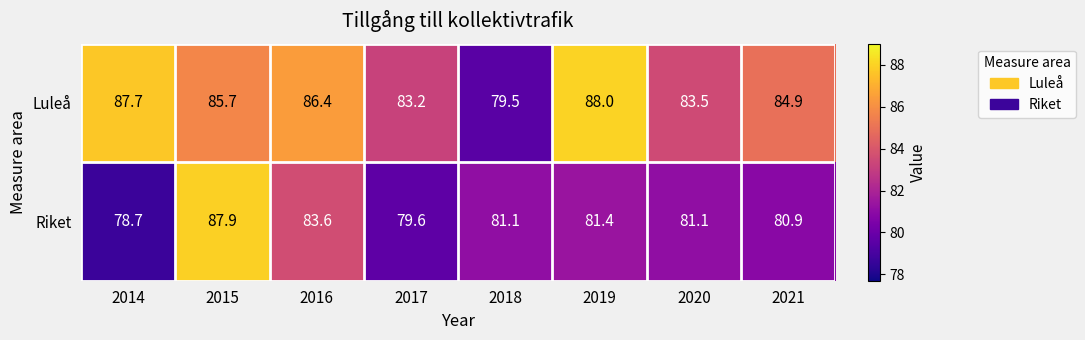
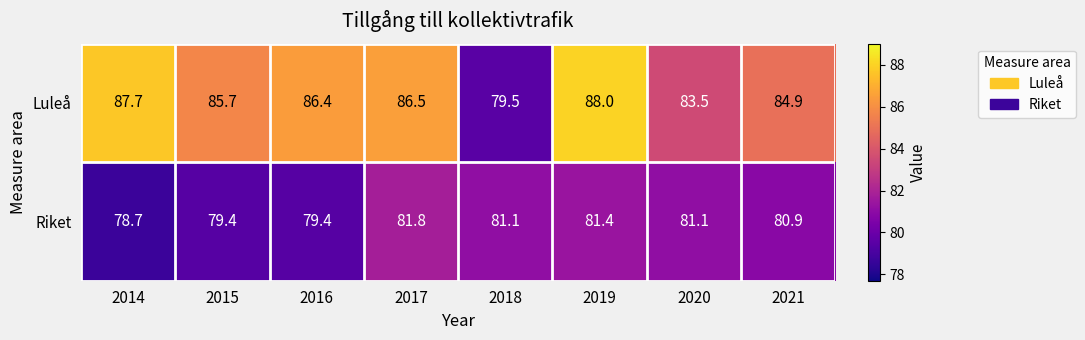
  {
    "Luleå": {
      "2014": 87.7,
      "2015": 85.7,
      "2016": 86.4,
-     "2017": 83.2,
+     "2017": 86.5,
      "2018": 79.5,
      "2019": 88.0,
      "2020": 83.5,
      "2021": 84.9
    },
    "Riket": {
      "2014": 78.7,
-     "2015": 87.9,
-     "2016": 83.6,
-     "2017": 79.6,
+     "2015": 79.4,
+     "2016": 79.4,
+     "2017": 81.8,
      "2018": 81.1,
      "2019": 81.4,
      "2020": 81.1,
      "2021": 80.9
    }
  }
